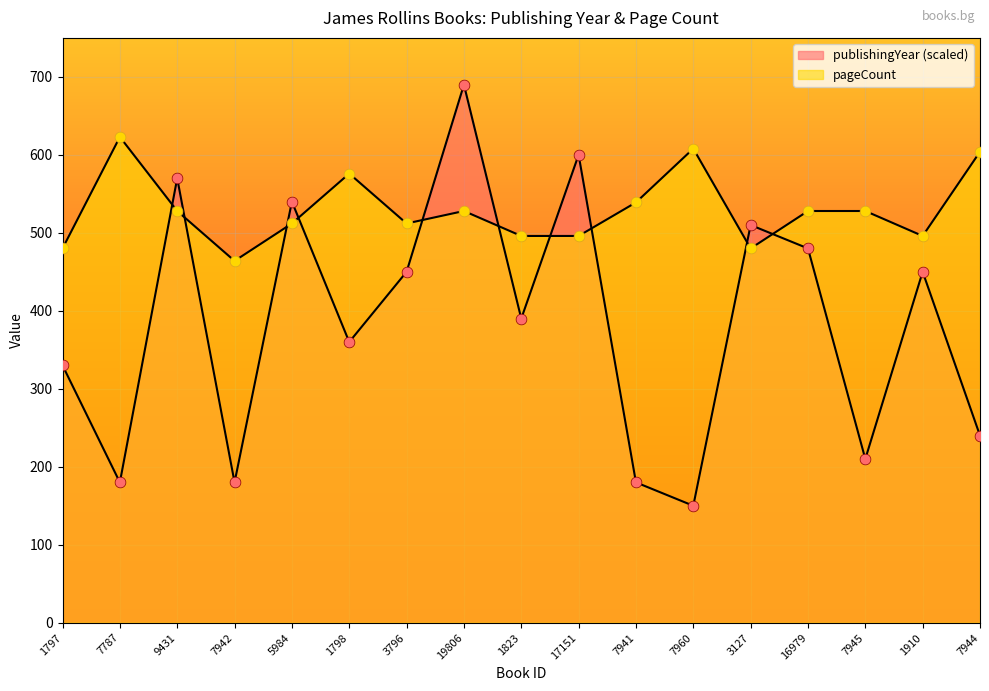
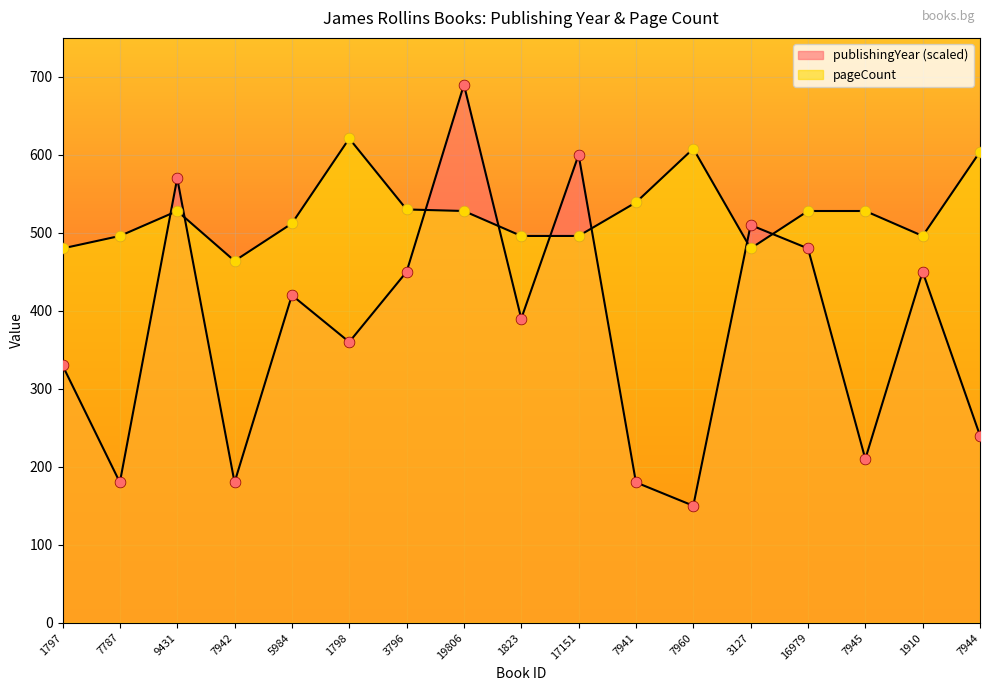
  {
    "publishingYear (scaled)": {
      "1797": 330,
      "7787": 180,
      "9431": 570,
      "7942": 180,
-     "5984": 540,
+     "5984": 420,
      "1798": 360,
      "3796": 450,
      "19806": 690,
      "1823": 390,
      "17151": 600,
      "7941": 180,
      "7960": 150,
      "3127": 510,
      "16979": 480,
      "7945": 210,
      "1910": 450,
      "7944": 240
    },
    "pageCount": {
      "1797": 480,
-     "7787": 620,
+     "7787": 500,
      "9431": 530,
      "7942": 460,
      "5984": 510,
-     "1798": 580,
-     "3796": 510,
+     "1798": 620,
+     "3796": 530,
      "19806": 530,
      "1823": 500,
      "17151": 500,
      "7941": 540,
      "7960": 610,
      "3127": 480,
      "16979": 530,
      "7945": 530,
      "1910": 500,
      "7944": 600
    }
  }
